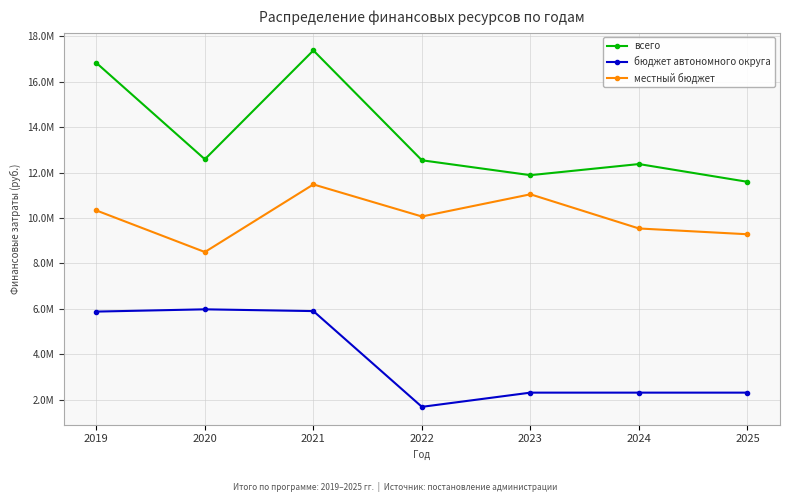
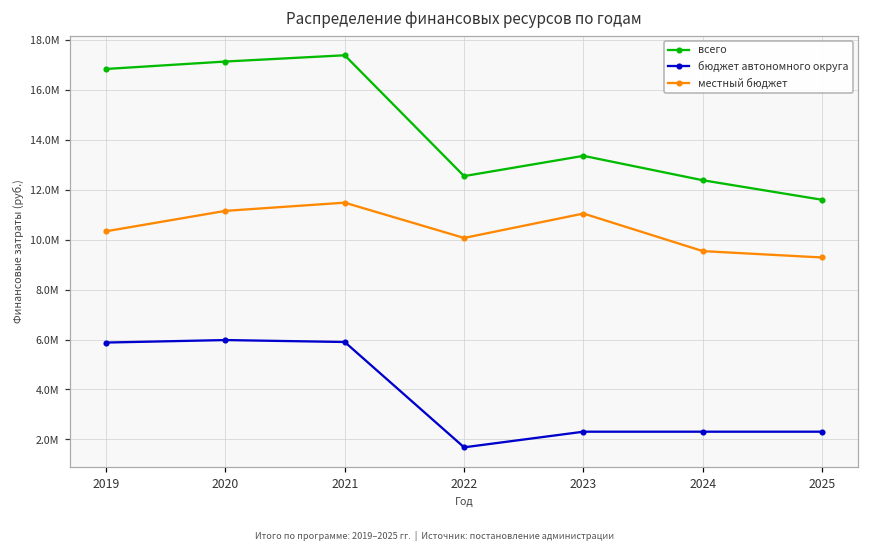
  {
    "всего": {
      "2019": 16800000,
-     "2020": 12600000,
+     "2020": 17100000,
      "2021": 17400000,
      "2022": 12500000,
-     "2023": 11900000,
+     "2023": 13400000,
      "2024": 12400000,
      "2025": 11600000
    },
    "бюджет автономного округа": {
      "2019": 5900000,
      "2020": 6000000,
      "2021": 5900000,
      "2022": 1700000,
      "2023": 2300000,
      "2024": 2300000,
      "2025": 2300000
    },
    "местный бюджет": {
      "2019": 10300000,
-     "2020": 8500000,
+     "2020": 11100000,
      "2021": 11500000,
      "2022": 10100000,
      "2023": 11000000,
      "2024": 9500000,
      "2025": 9300000
    }
  }
